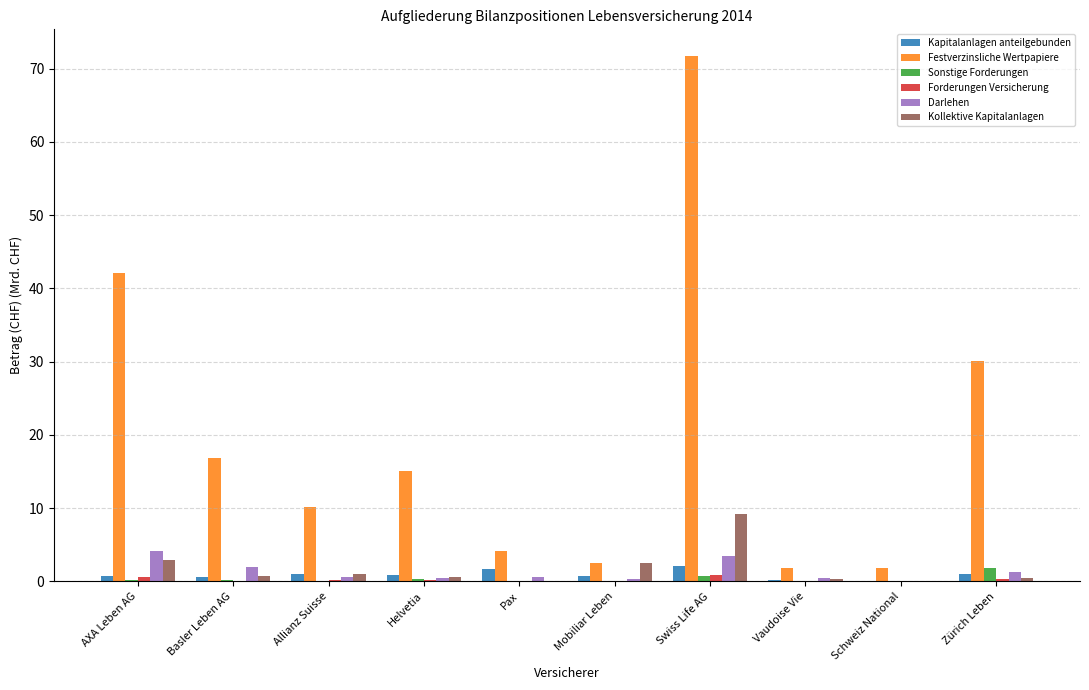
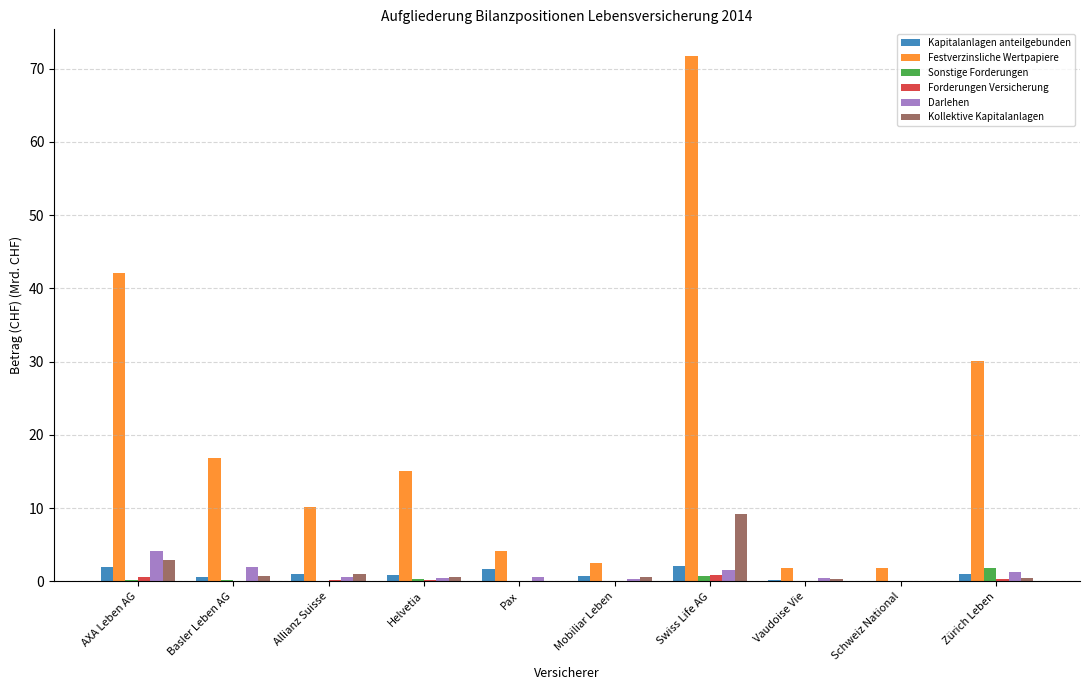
  {
    "Kapitalanlagen anteilgebunden": {
-     "AXA Leben AG": 1,
+     "AXA Leben AG": 2,
      "Basler Leben AG": 1,
      "Allianz Suisse": 1,
      "Helvetia": 1,
      "Pax": 2,
      "Mobiliar Leben": 1,
      "Swiss Life AG": 2,
      "Zürich Leben": 1
    },
    "Festverzinsliche Wertpapiere": {
      "AXA Leben AG": 42,
      "Basler Leben AG": 17,
      "Allianz Suisse": 10,
      "Helvetia": 15,
      "Pax": 4,
      "Mobiliar Leben": 3,
      "Swiss Life AG": 72,
      "Vaudoise Vie": 2,
      "Schweiz National": 2,
      "Zürich Leben": 30
    },
    "Sonstige Forderungen": {
      "Swiss Life AG": 1,
      "Zürich Leben": 2
    },
    "Forderungen Versicherung": {
      "AXA Leben AG": 1,
      "Swiss Life AG": 1
    },
    "Darlehen": {
      "AXA Leben AG": 4,
      "Basler Leben AG": 2,
      "Allianz Suisse": 1,
      "Helvetia": 1,
      "Pax": 1,
-     "Swiss Life AG": 3,
+     "Swiss Life AG": 2,
      "Vaudoise Vie": 0,
      "Zürich Leben": 1
    },
    "Kollektive Kapitalanlagen": {
      "AXA Leben AG": 3,
      "Basler Leben AG": 1,
      "Allianz Suisse": 1,
      "Helvetia": 1,
-     "Mobiliar Leben": 2,
+     "Mobiliar Leben": 1,
      "Swiss Life AG": 9,
      "Vaudoise Vie": 0,
      "Zürich Leben": 1
    }
  }
